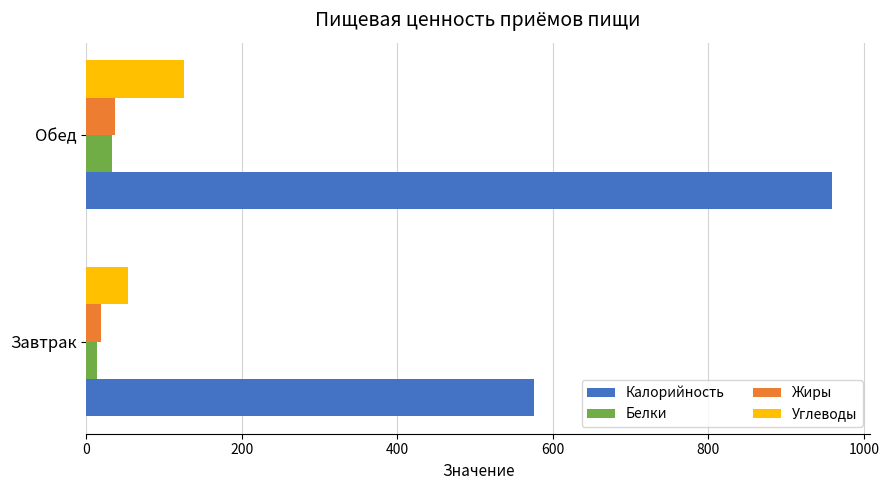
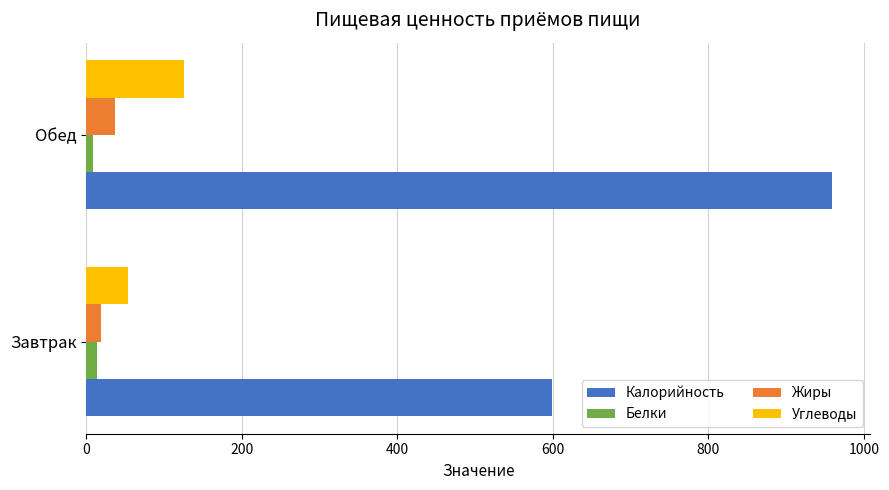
  {
    "Калорийность": {
      "Обед": 960,
-     "Завтрак": 580
+     "Завтрак": 600
    },
    "Белки": {
-     "Обед": 30,
+     "Обед": 10,
      "Завтрак": 10
    },
    "Жиры": {
      "Обед": 40,
      "Завтрак": 20
    },
    "Углеводы": {
      "Обед": 130,
      "Завтрак": 50
    }
  }
